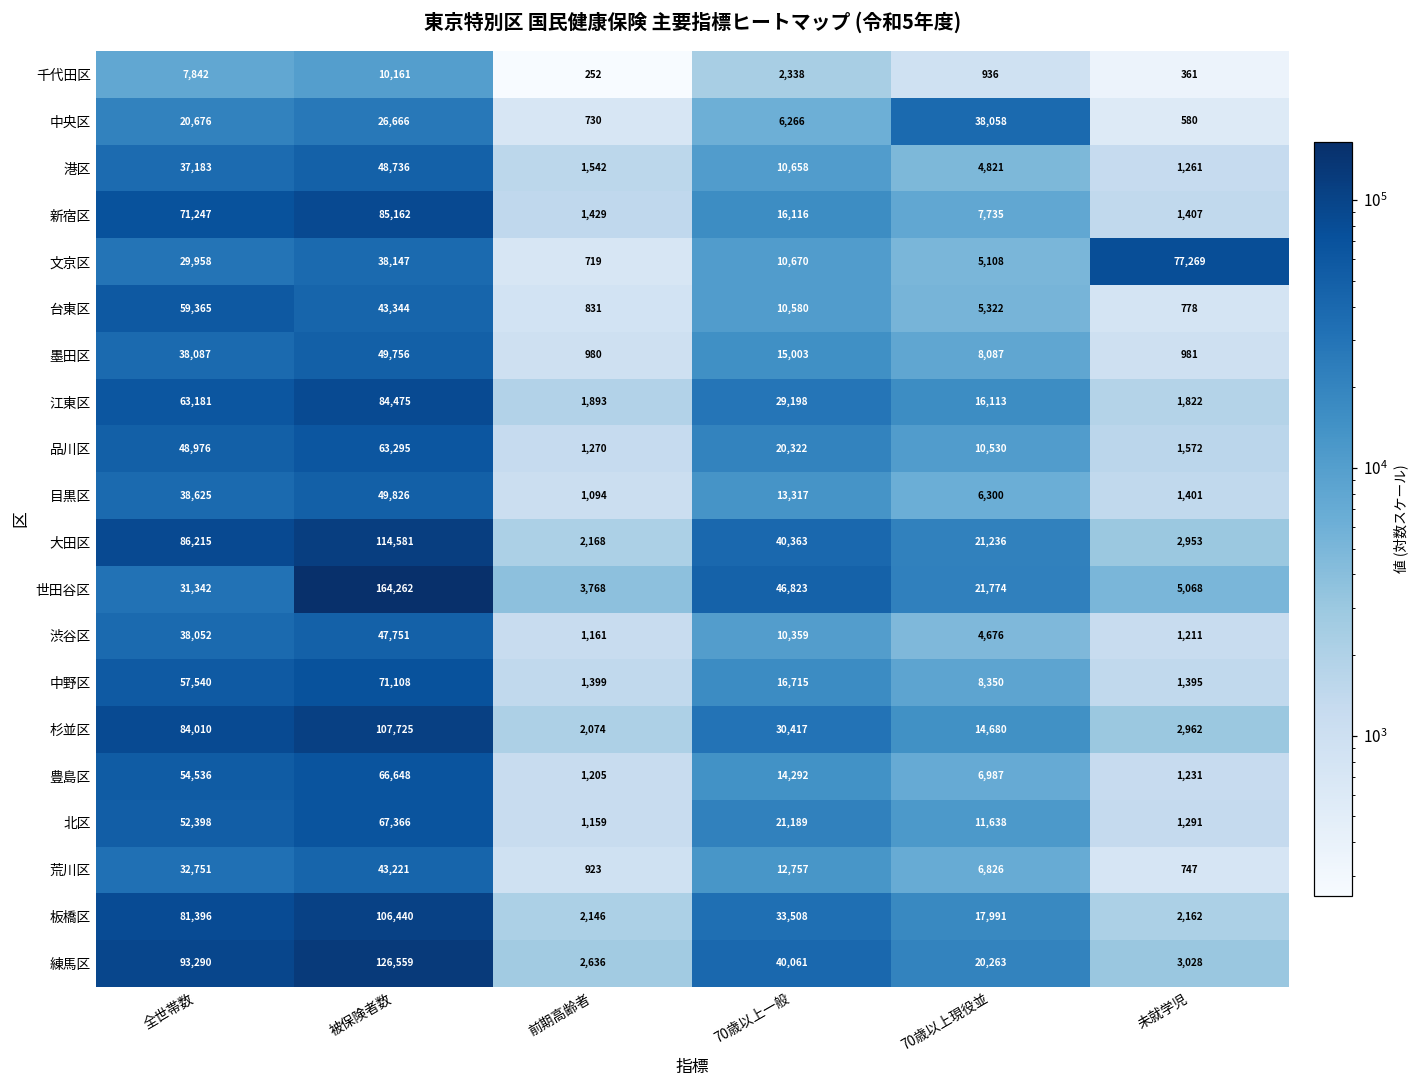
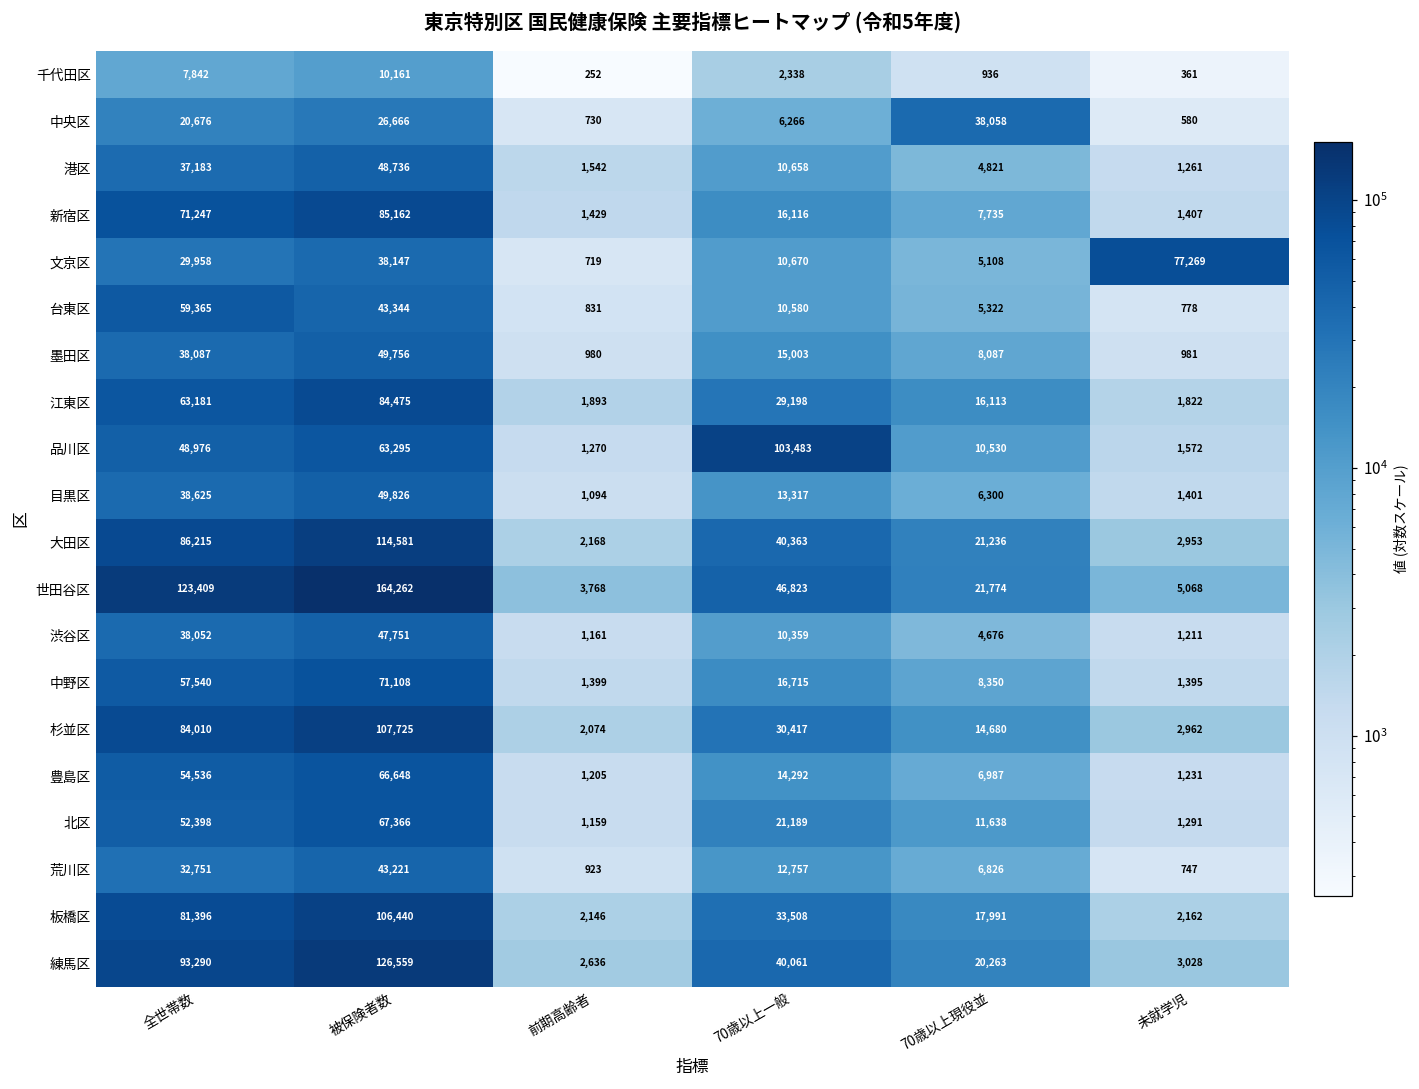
  {
    "千代田区": {
      "全世帯数": "7,842",
      "被保険者数": "10,161",
      "前期高齢者": "252",
      "70歳以上一般": "2,338",
      "70歳以上現役並": "936",
      "未就学児": "361"
    },
    "中央区": {
      "全世帯数": "20,676",
      "被保険者数": "26,666",
      "前期高齢者": "730",
      "70歳以上一般": "6,266",
      "70歳以上現役並": "38,058",
      "未就学児": "580"
    },
    "港区": {
      "全世帯数": "37,183",
      "被保険者数": "48,736",
      "前期高齢者": "1,542",
      "70歳以上一般": "10,658",
      "70歳以上現役並": "4,821",
      "未就学児": "1,261"
    },
    "新宿区": {
      "全世帯数": "71,247",
      "被保険者数": "85,162",
      "前期高齢者": "1,429",
      "70歳以上一般": "16,116",
      "70歳以上現役並": "7,735",
      "未就学児": "1,407"
    },
    "文京区": {
      "全世帯数": "29,958",
      "被保険者数": "38,147",
      "前期高齢者": "719",
      "70歳以上一般": "10,670",
      "70歳以上現役並": "5,108",
      "未就学児": "77,269"
    },
    "台東区": {
      "全世帯数": "59,365",
      "被保険者数": "43,344",
      "前期高齢者": "831",
      "70歳以上一般": "10,580",
      "70歳以上現役並": "5,322",
      "未就学児": "778"
    },
    "墨田区": {
      "全世帯数": "38,087",
      "被保険者数": "49,756",
      "前期高齢者": "980",
      "70歳以上一般": "15,003",
      "70歳以上現役並": "8,087",
      "未就学児": "981"
    },
    "江東区": {
      "全世帯数": "63,181",
      "被保険者数": "84,475",
      "前期高齢者": "1,893",
      "70歳以上一般": "29,198",
      "70歳以上現役並": "16,113",
      "未就学児": "1,822"
    },
    "品川区": {
      "全世帯数": "48,976",
      "被保険者数": "63,295",
      "前期高齢者": "1,270",
-     "70歳以上一般": "20,322",
+     "70歳以上一般": "103,483",
      "70歳以上現役並": "10,530",
      "未就学児": "1,572"
    },
    "目黒区": {
      "全世帯数": "38,625",
      "被保険者数": "49,826",
      "前期高齢者": "1,094",
      "70歳以上一般": "13,317",
      "70歳以上現役並": "6,300",
      "未就学児": "1,401"
    },
    "大田区": {
      "全世帯数": "86,215",
      "被保険者数": "114,581",
      "前期高齢者": "2,168",
      "70歳以上一般": "40,363",
      "70歳以上現役並": "21,236",
      "未就学児": "2,953"
    },
    "世田谷区": {
-     "全世帯数": "31,342",
+     "全世帯数": "123,409",
      "被保険者数": "164,262",
      "前期高齢者": "3,768",
      "70歳以上一般": "46,823",
      "70歳以上現役並": "21,774",
      "未就学児": "5,068"
    },
    "渋谷区": {
      "全世帯数": "38,052",
      "被保険者数": "47,751",
      "前期高齢者": "1,161",
      "70歳以上一般": "10,359",
      "70歳以上現役並": "4,676",
      "未就学児": "1,211"
    },
    "中野区": {
      "全世帯数": "57,540",
      "被保険者数": "71,108",
      "前期高齢者": "1,399",
      "70歳以上一般": "16,715",
      "70歳以上現役並": "8,350",
      "未就学児": "1,395"
    },
    "杉並区": {
      "全世帯数": "84,010",
      "被保険者数": "107,725",
      "前期高齢者": "2,074",
      "70歳以上一般": "30,417",
      "70歳以上現役並": "14,680",
      "未就学児": "2,962"
    },
    "豊島区": {
      "全世帯数": "54,536",
      "被保険者数": "66,648",
      "前期高齢者": "1,205",
      "70歳以上一般": "14,292",
      "70歳以上現役並": "6,987",
      "未就学児": "1,231"
    },
    "北区": {
      "全世帯数": "52,398",
      "被保険者数": "67,366",
      "前期高齢者": "1,159",
      "70歳以上一般": "21,189",
      "70歳以上現役並": "11,638",
      "未就学児": "1,291"
    },
    "荒川区": {
      "全世帯数": "32,751",
      "被保険者数": "43,221",
      "前期高齢者": "923",
      "70歳以上一般": "12,757",
      "70歳以上現役並": "6,826",
      "未就学児": "747"
    },
    "板橋区": {
      "全世帯数": "81,396",
      "被保険者数": "106,440",
      "前期高齢者": "2,146",
      "70歳以上一般": "33,508",
      "70歳以上現役並": "17,991",
      "未就学児": "2,162"
    },
    "練馬区": {
      "全世帯数": "93,290",
      "被保険者数": "126,559",
      "前期高齢者": "2,636",
      "70歳以上一般": "40,061",
      "70歳以上現役並": "20,263",
      "未就学児": "3,028"
    }
  }
